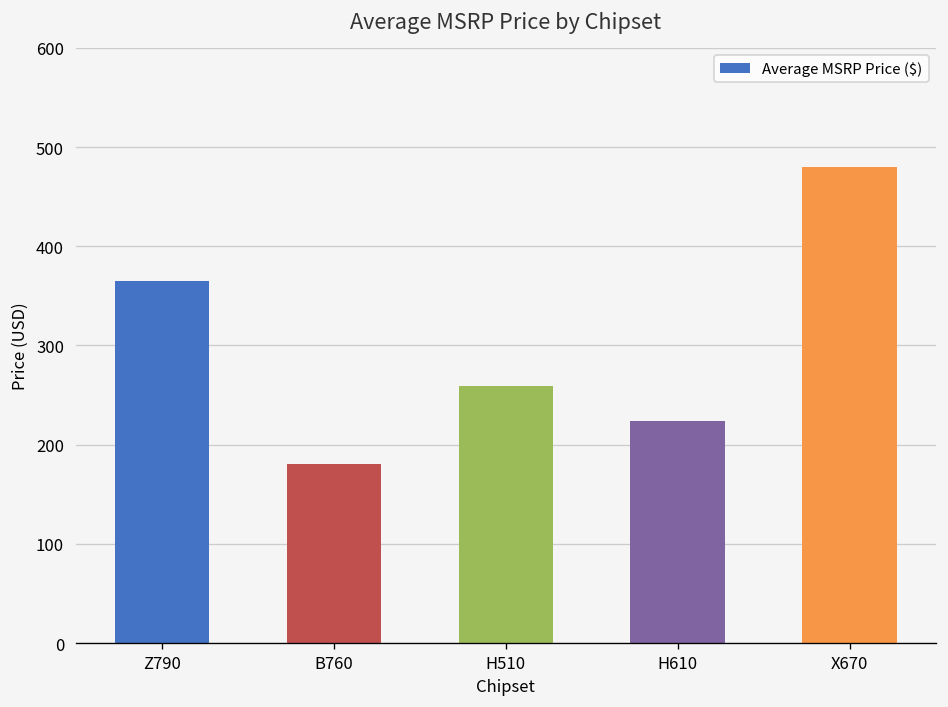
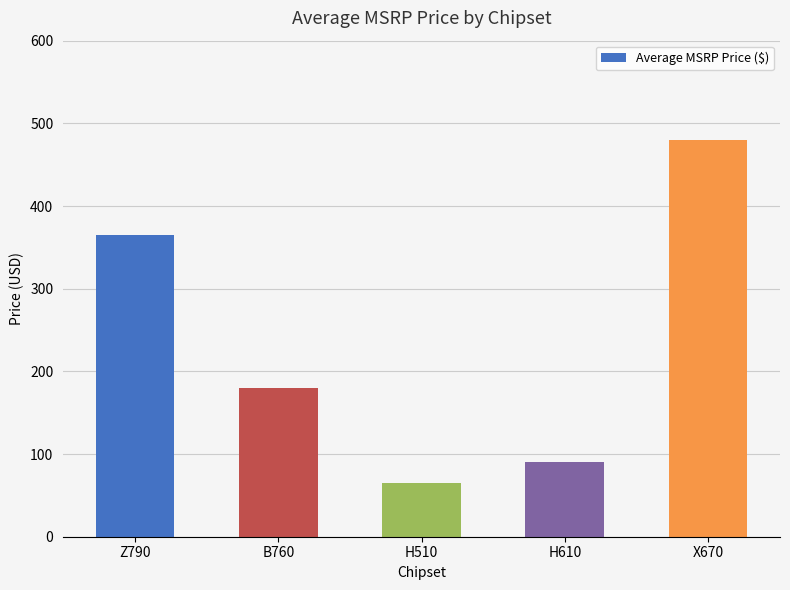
  {
    "Z790": 370,
    "B760": 180,
-   "H510": 260,
-   "H610": 220,
+   "H510": 60,
+   "H610": 90,
    "X670": 480
  }
